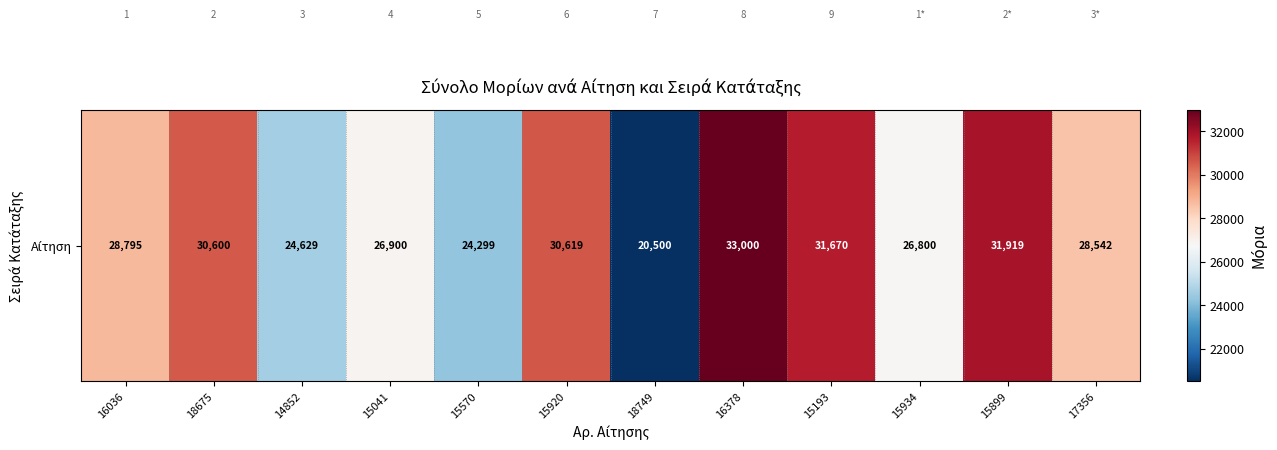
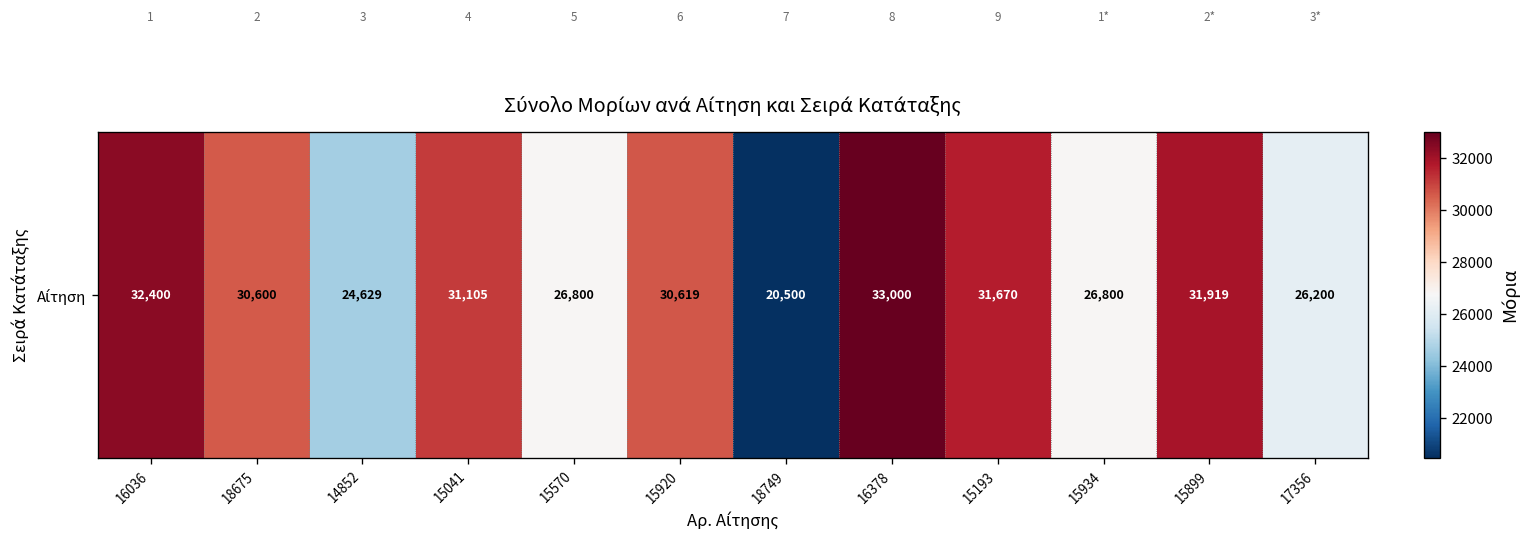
  {
    "Αίτηση": {
-     "16036": "28,795",
+     "16036": "32,400",
      "18675": "30,600",
      "14852": "24,629",
-     "15041": "26,900",
-     "15570": "24,299",
+     "15041": "31,105",
+     "15570": "26,800",
      "15920": "30,619",
      "18749": "20,500",
      "16378": "33,000",
      "15193": "31,670",
      "15934": "26,800",
      "15899": "31,919",
-     "17356": "28,542"
+     "17356": "26,200"
    }
  }
